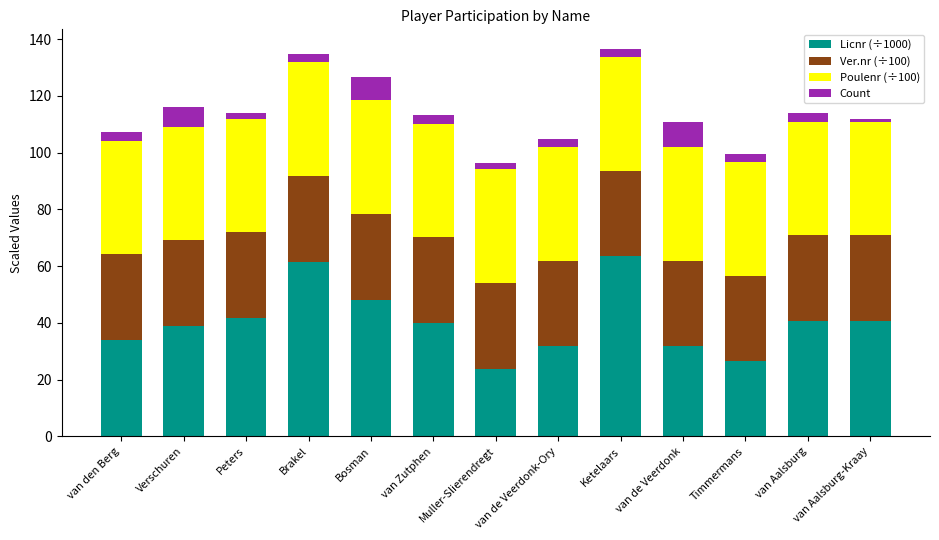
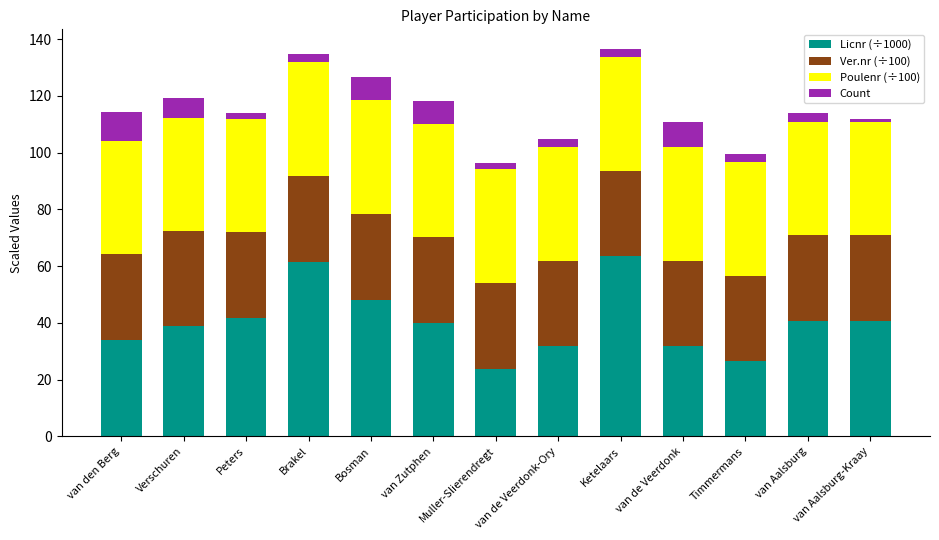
  {
    "Licnr (÷1000)": {
      "van den Berg": 34,
      "Verschuren": 39,
      "Peters": 42,
      "Brakel": 61,
      "Bosman": 48,
      "van Zutphen": 40,
      "Muller-Slierendregt": 24,
      "van de Veerdonk-Ory": 32,
      "Ketelaars": 63,
      "van de Veerdonk": 32,
      "Timmermans": 27,
      "van Aalsburg": 41,
      "van Aalsburg-Kraay": 41
    },
    "Ver.nr (÷100)": {
      "van den Berg": 30,
-     "Verschuren": 30,
+     "Verschuren": 33,
      "Peters": 30,
      "Brakel": 30,
      "Bosman": 30,
      "van Zutphen": 30,
      "Muller-Slierendregt": 30,
      "van de Veerdonk-Ory": 30,
      "Ketelaars": 30,
      "van de Veerdonk": 30,
      "Timmermans": 30,
      "van Aalsburg": 30,
      "van Aalsburg-Kraay": 30
    },
    "Poulenr (÷100)": {
      "van den Berg": 40,
      "Verschuren": 40,
      "Peters": 40,
      "Brakel": 40,
      "Bosman": 40,
      "van Zutphen": 40,
      "Muller-Slierendregt": 40,
      "van de Veerdonk-Ory": 40,
      "Ketelaars": 40,
      "van de Veerdonk": 40,
      "Timmermans": 40,
      "van Aalsburg": 40,
      "van Aalsburg-Kraay": 40
    },
    "Count": {
-     "van den Berg": 3,
+     "van den Berg": 10,
      "Verschuren": 7,
      "Peters": 2,
      "Brakel": 3,
      "Bosman": 8,
-     "van Zutphen": 3,
+     "van Zutphen": 8,
      "Muller-Slierendregt": 2,
      "van de Veerdonk-Ory": 3,
      "Ketelaars": 3,
      "van de Veerdonk": 9,
      "Timmermans": 3,
      "van Aalsburg": 3,
      "van Aalsburg-Kraay": 1
    }
  }
